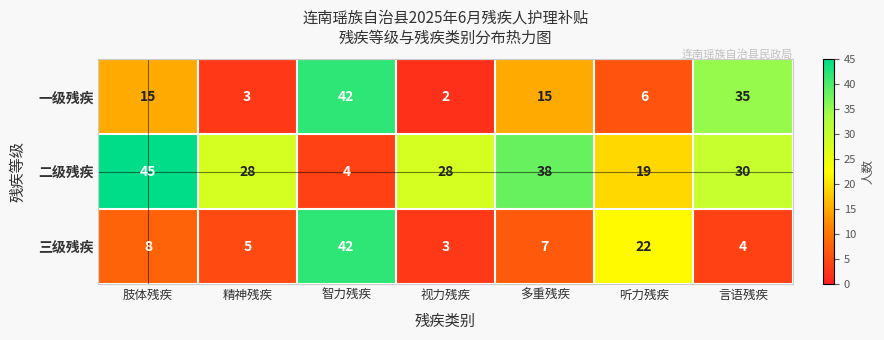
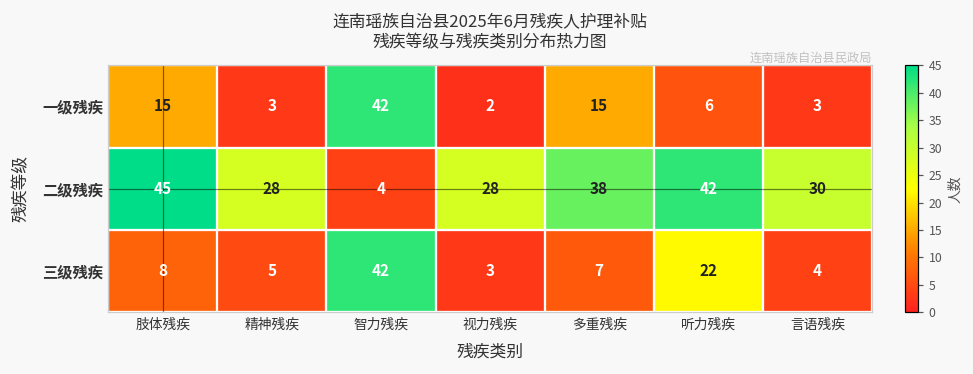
  {
    "一级残疾": {
      "肢体残疾": 15,
      "精神残疾": 3,
      "智力残疾": 42,
      "视力残疾": 2,
      "多重残疾": 15,
      "听力残疾": 6,
-     "言语残疾": 35
+     "言语残疾": 3
    },
    "二级残疾": {
      "肢体残疾": 45,
      "精神残疾": 28,
      "智力残疾": 4,
      "视力残疾": 28,
      "多重残疾": 38,
-     "听力残疾": 19,
+     "听力残疾": 42,
      "言语残疾": 30
    },
    "三级残疾": {
      "肢体残疾": 8,
      "精神残疾": 5,
      "智力残疾": 42,
      "视力残疾": 3,
      "多重残疾": 7,
      "听力残疾": 22,
      "言语残疾": 4
    }
  }
